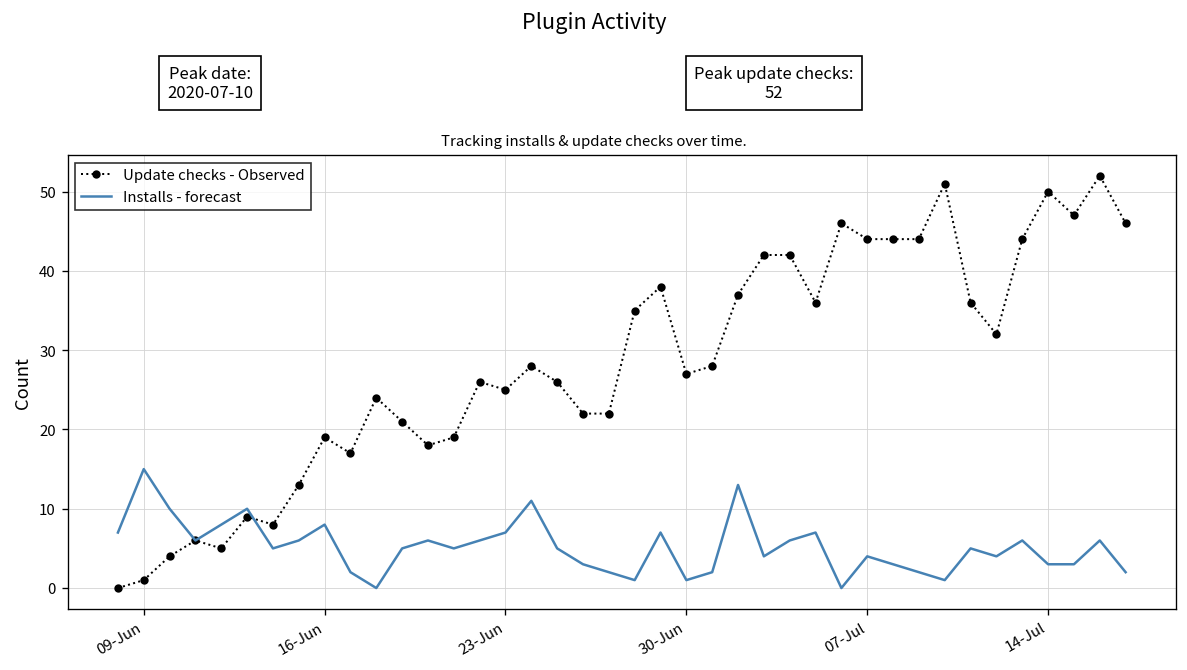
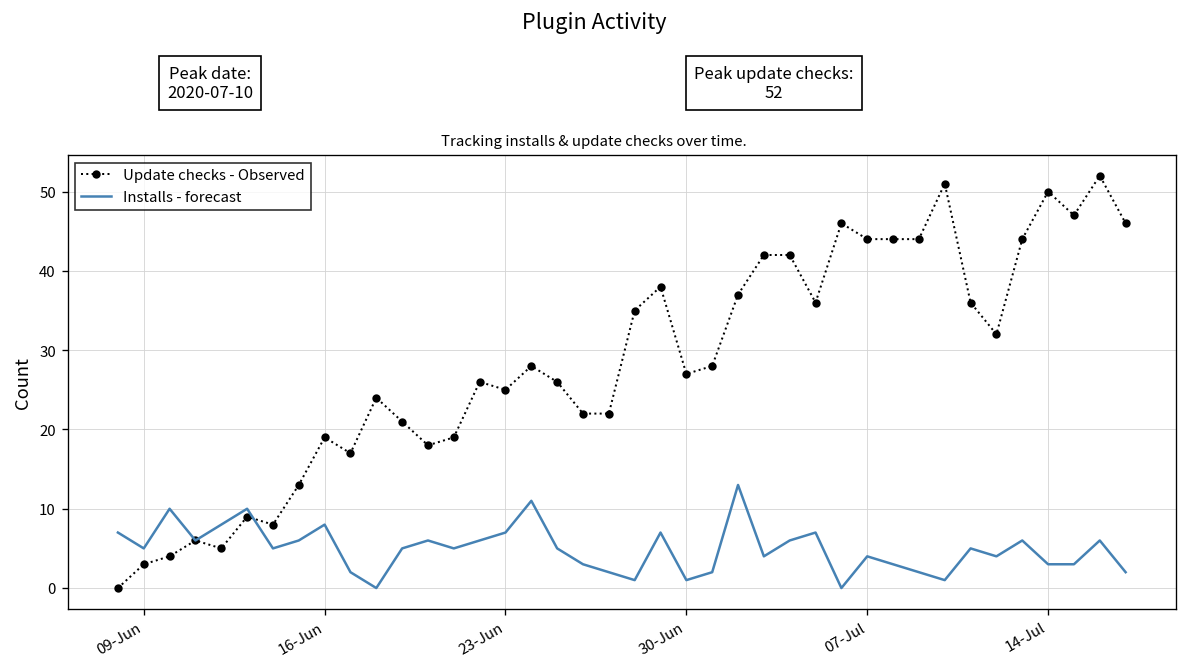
  {
    "Update checks - Observed": {
-     "09-Jun": 1,
+     "09-Jun": 3,
      "16-Jun": 19,
      "23-Jun": 25,
      "30-Jun": 27,
      "07-Jul": 44,
      "14-Jul": 50
    },
    "Installs - forecast": {
-     "09-Jun": 15,
+     "09-Jun": 5,
      "16-Jun": 8,
      "23-Jun": 7,
      "30-Jun": 1,
      "07-Jul": 4,
      "14-Jul": 3
    }
  }
